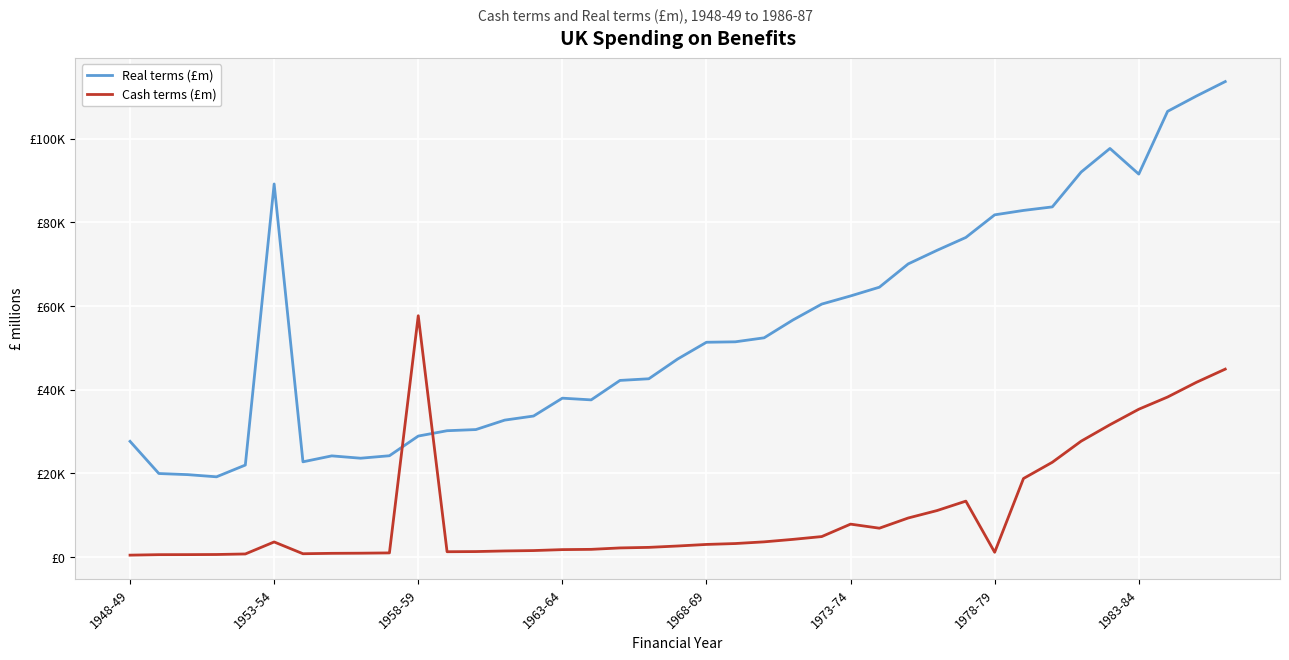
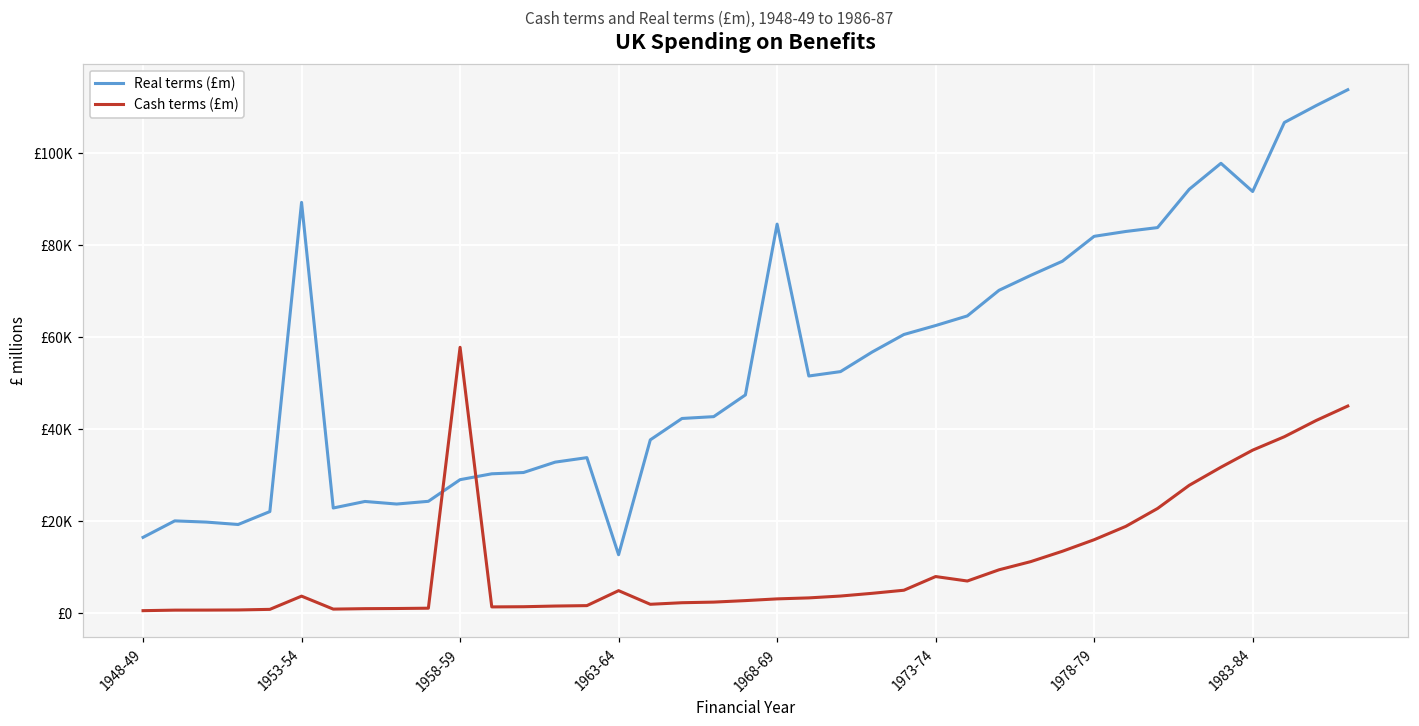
  {
    "Real terms (£m)": {
-     "1948-49": "£28000",
+     "1948-49": "£16000",
      "1953-54": "£89000",
      "1958-59": "£29000",
-     "1963-64": "£38000",
-     "1968-69": "£51000",
+     "1963-64": "£13000",
+     "1968-69": "£84000",
      "1973-74": "£62000",
      "1978-79": "£82000",
      "1983-84": "£92000"
    },
    "Cash terms (£m)": {
      "1948-49": "£0",
      "1953-54": "£4000",
      "1958-59": "£58000",
-     "1963-64": "£2000",
+     "1963-64": "£5000",
      "1968-69": "£3000",
      "1973-74": "£8000",
-     "1978-79": "£1000",
+     "1978-79": "£16000",
      "1983-84": "£35000"
    }
  }
